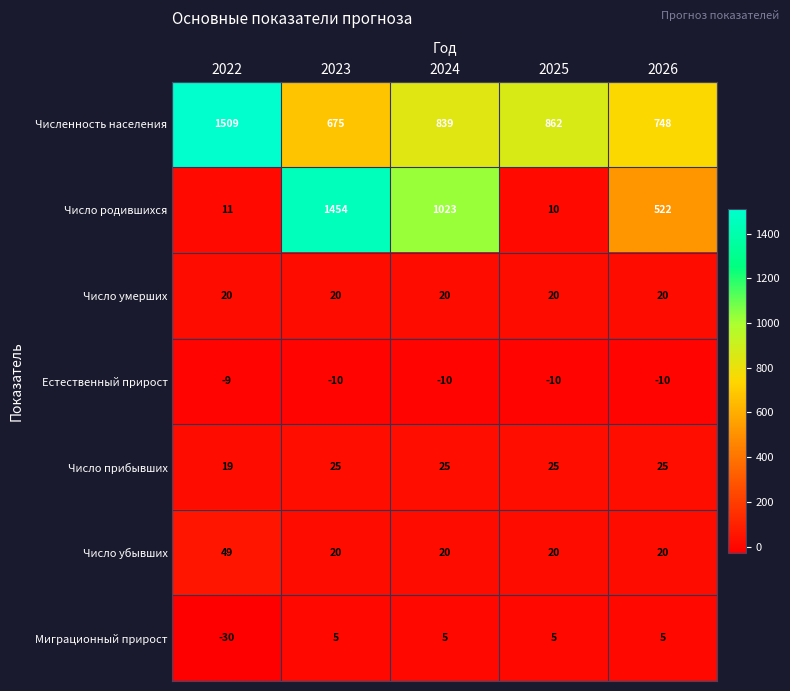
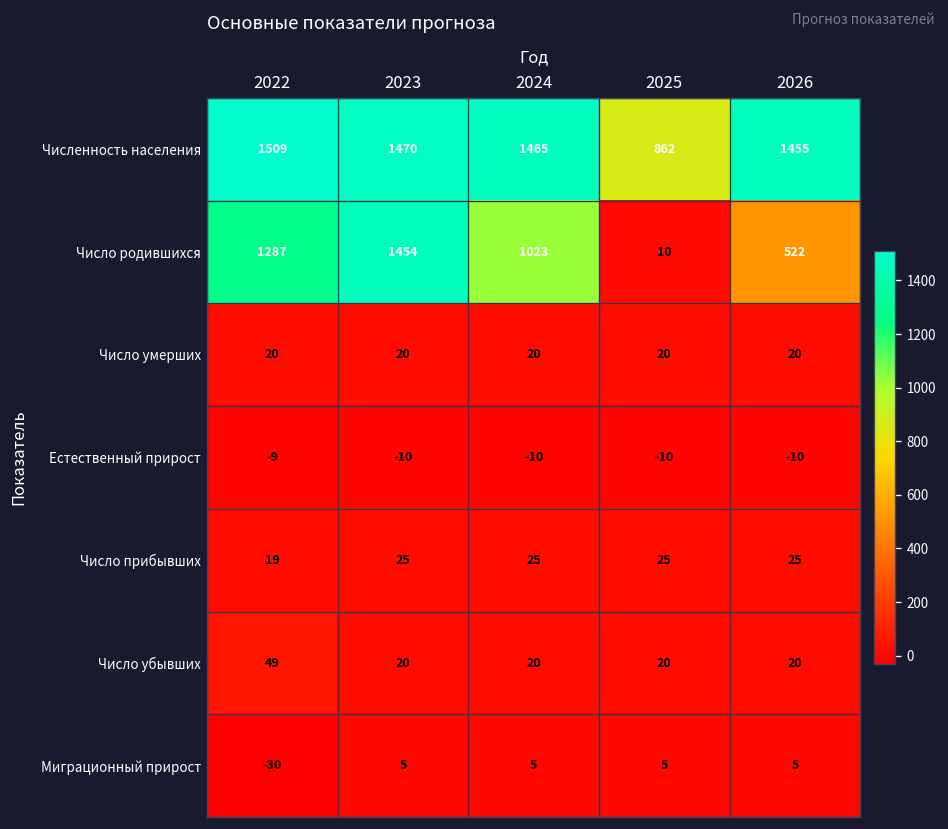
  {
    "Численность населения": {
      "2022": 1509,
-     "2023": 675,
-     "2024": 839,
+     "2023": 1470,
+     "2024": 1465,
      "2025": 862,
-     "2026": 748
+     "2026": 1455
    },
    "Число родившихся": {
-     "2022": 11,
+     "2022": 1287,
      "2023": 1454,
      "2024": 1023,
      "2025": 10,
      "2026": 522
    },
    "Число умерших": {
      "2022": 20,
      "2023": 20,
      "2024": 20,
      "2025": 20,
      "2026": 20
    },
    "Естественный прирост": {
      "2022": -9,
      "2023": -10,
      "2024": -10,
      "2025": -10,
      "2026": -10
    },
    "Число прибывших": {
      "2022": 19,
      "2023": 25,
      "2024": 25,
      "2025": 25,
      "2026": 25
    },
    "Число убывших": {
      "2022": 49,
      "2023": 20,
      "2024": 20,
      "2025": 20,
      "2026": 20
    },
    "Миграционный прирост": {
      "2022": -30,
      "2023": 5,
      "2024": 5,
      "2025": 5,
      "2026": 5
    }
  }
